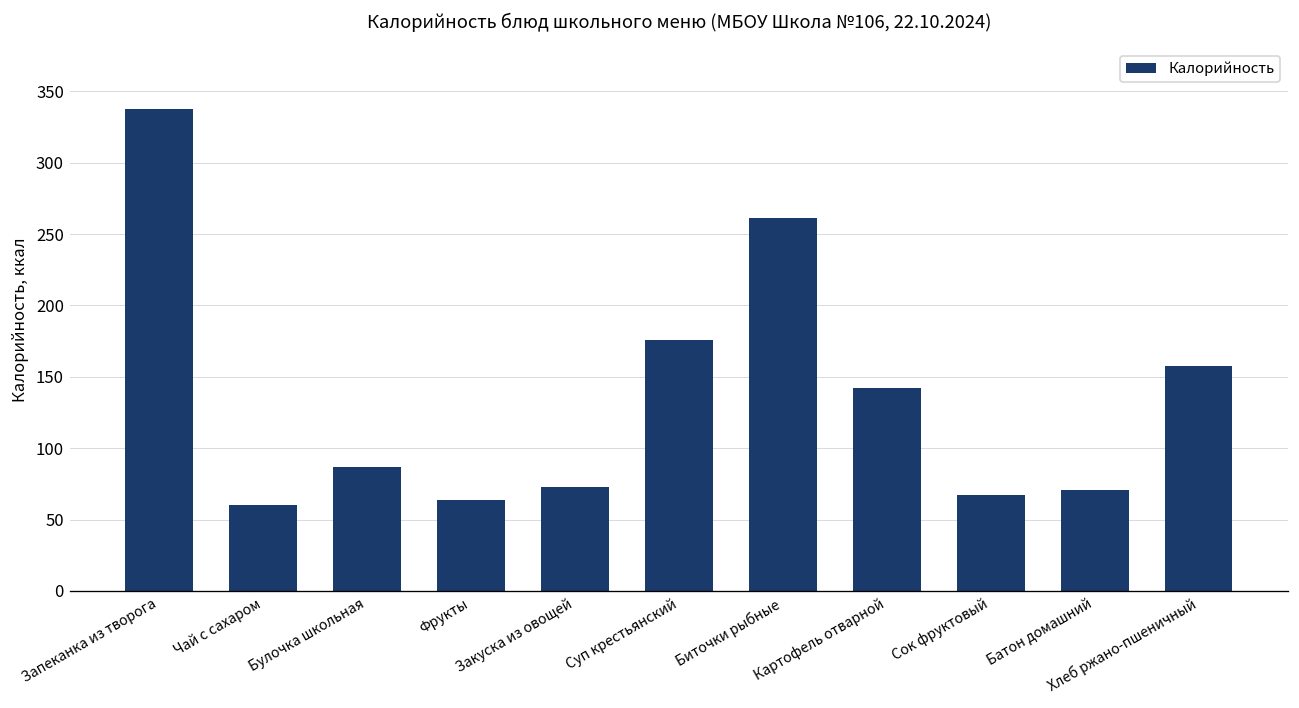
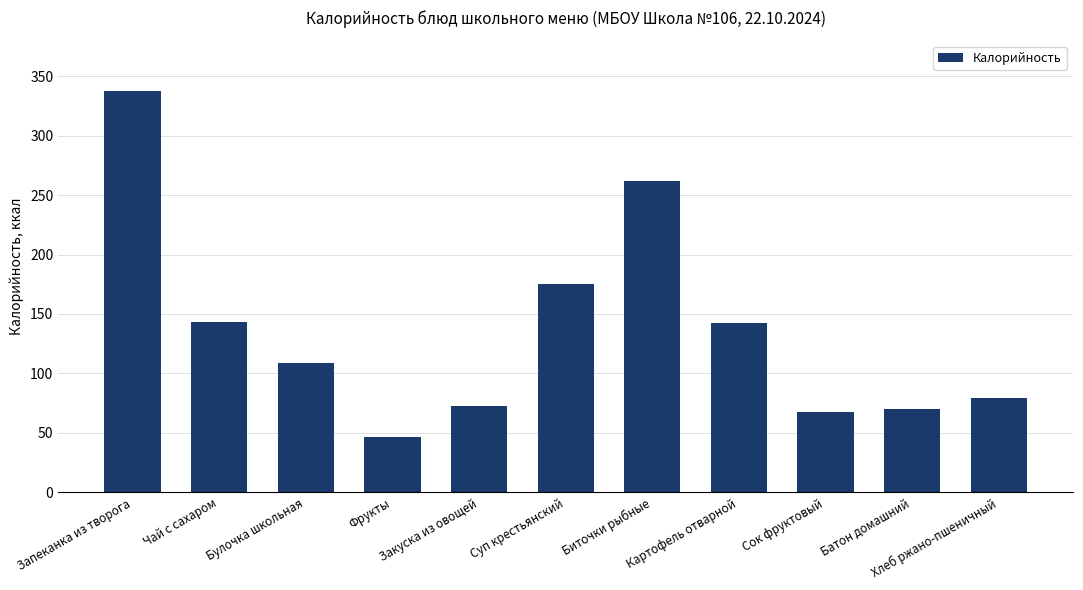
  {
    "Запеканка из творога": 338,
-   "Чай с сахаром": 60,
-   "Булочка школьная": 87,
-   "Фрукты": 64,
+   "Чай с сахаром": 143,
+   "Булочка школьная": 109,
+   "Фрукты": 47,
    "Закуска из овощей": 73,
    "Суп крестьянский": 176,
    "Биточки рыбные": 261,
    "Картофель отварной": 142,
    "Сок фруктовый": 67,
    "Батон домашний": 71,
-   "Хлеб ржано-пшеничный": 158
+   "Хлеб ржано-пшеничный": 79
  }
